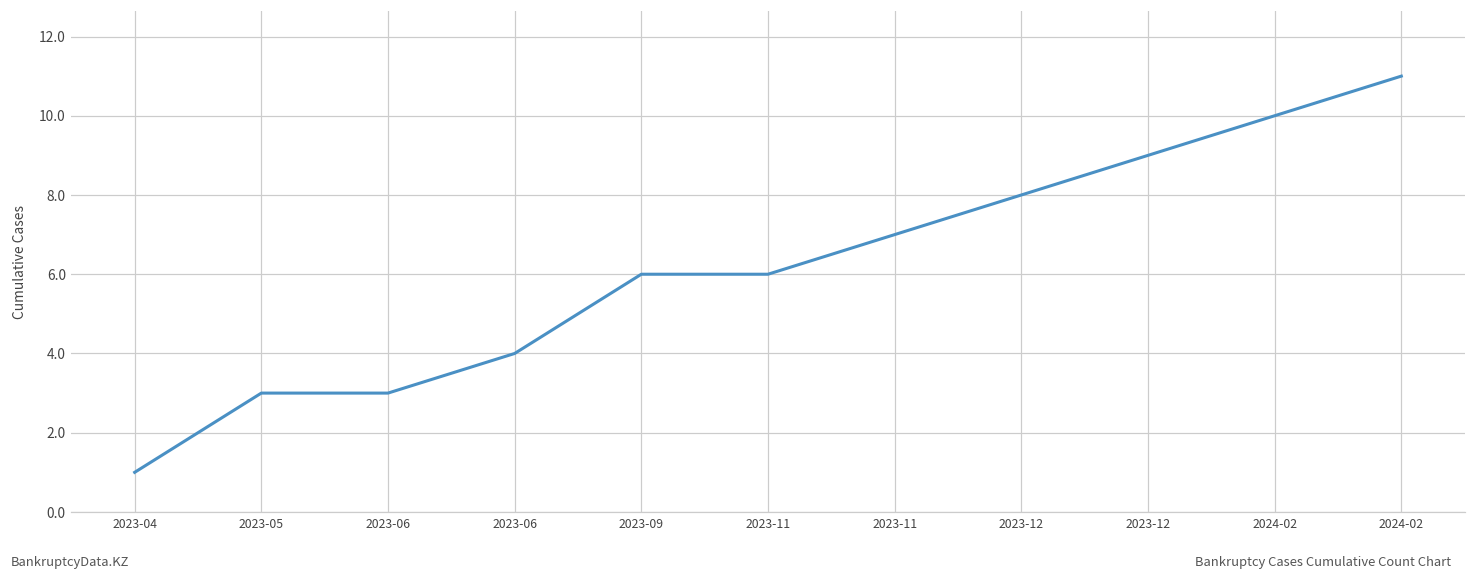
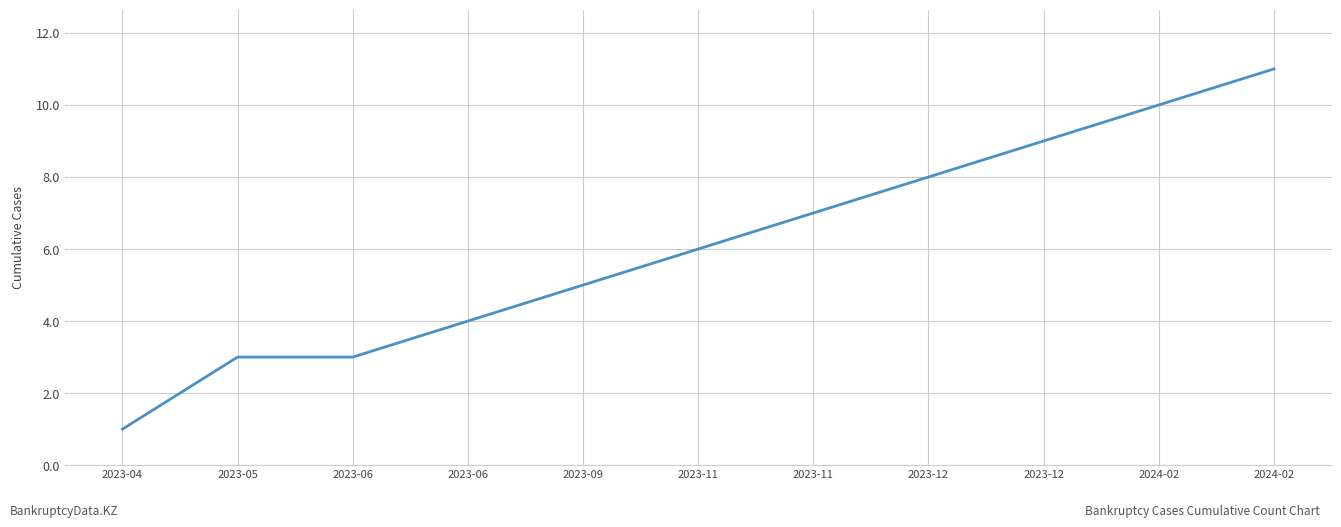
  {
    "2023-04": 1,
    "2023-05": 3,
-   "2023-09": 6
+   "2023-09": 5
  }
